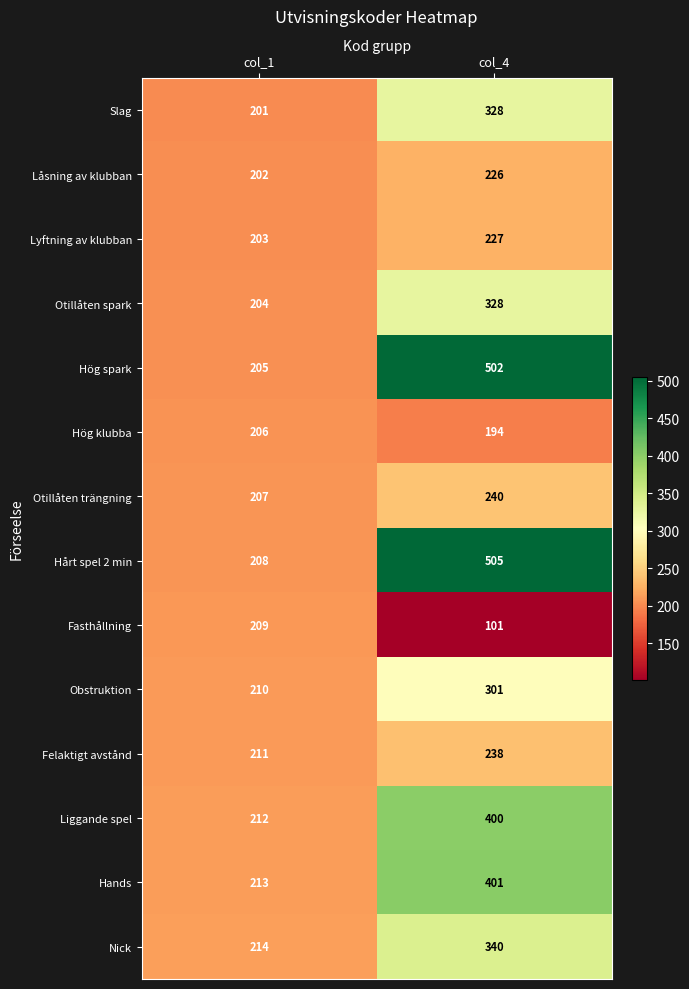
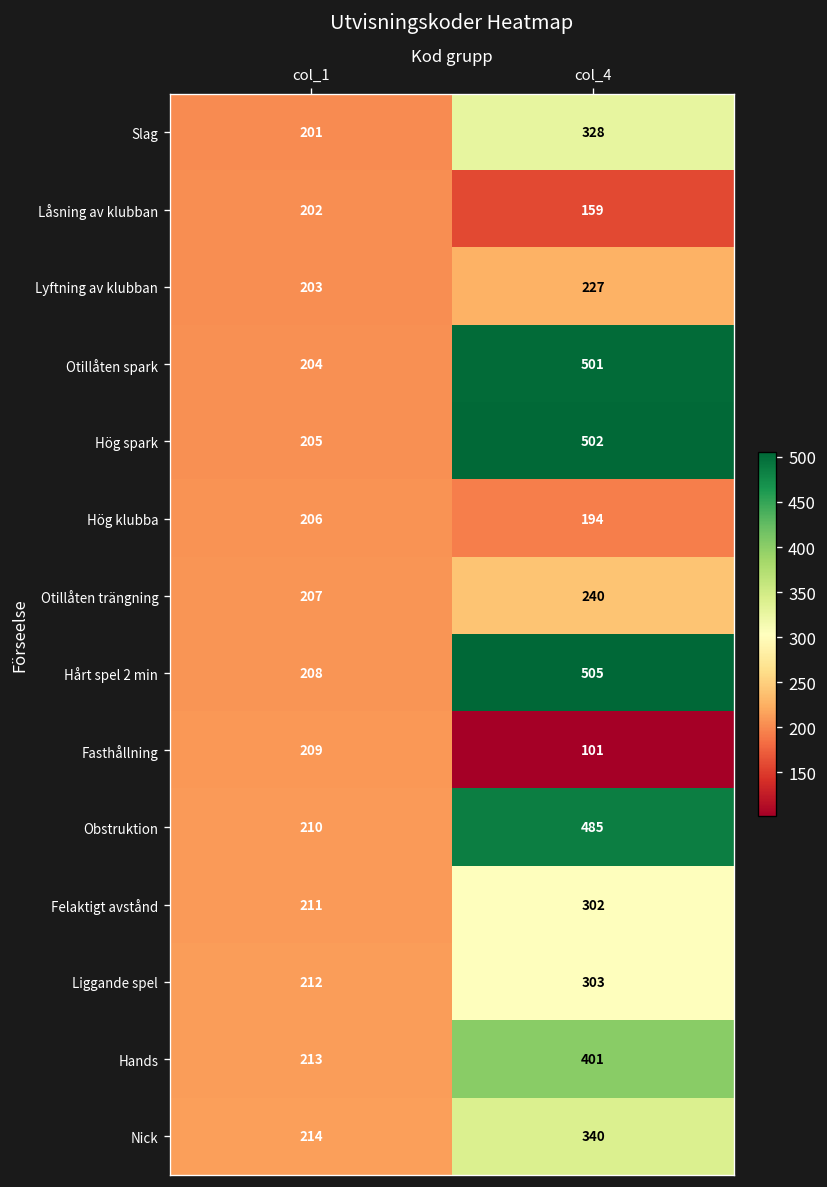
  {
    "Slag": {
      "col_1": 201,
      "col_4": 328
    },
    "Låsning av klubban": {
      "col_1": 202,
-     "col_4": 226
+     "col_4": 159
    },
    "Lyftning av klubban": {
      "col_1": 203,
      "col_4": 227
    },
    "Otillåten spark": {
      "col_1": 204,
-     "col_4": 328
+     "col_4": 501
    },
    "Hög spark": {
      "col_1": 205,
      "col_4": 502
    },
    "Hög klubba": {
      "col_1": 206,
      "col_4": 194
    },
    "Otillåten trängning": {
      "col_1": 207,
      "col_4": 240
    },
    "Hårt spel 2 min": {
      "col_1": 208,
      "col_4": 505
    },
    "Fasthållning": {
      "col_1": 209,
      "col_4": 101
    },
    "Obstruktion": {
      "col_1": 210,
-     "col_4": 301
+     "col_4": 485
    },
    "Felaktigt avstånd": {
      "col_1": 211,
-     "col_4": 238
+     "col_4": 302
    },
    "Liggande spel": {
      "col_1": 212,
-     "col_4": 400
+     "col_4": 303
    },
    "Hands": {
      "col_1": 213,
      "col_4": 401
    },
    "Nick": {
      "col_1": 214,
      "col_4": 340
    }
  }
